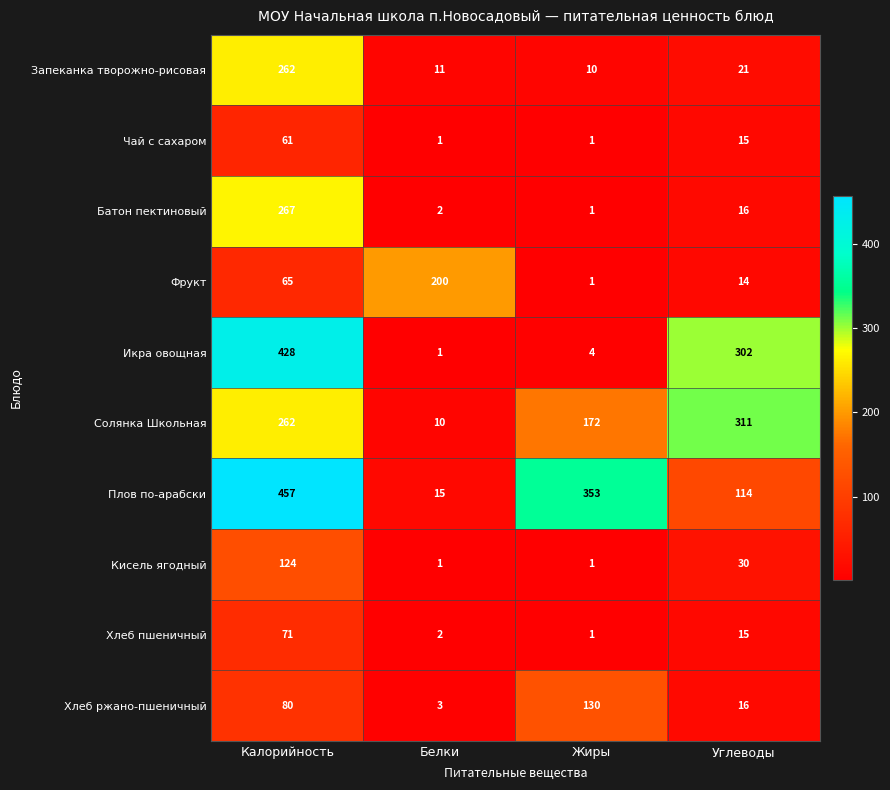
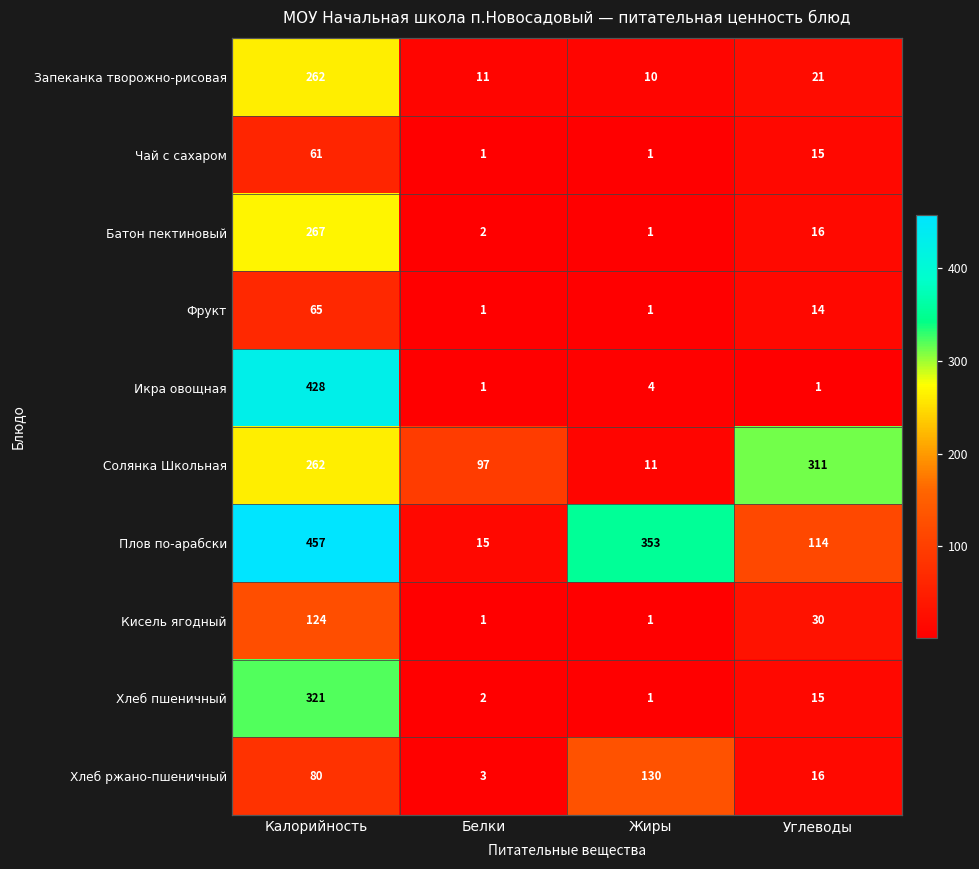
  {
    "Запеканка творожно-рисовая": {
      "Калорийность": 262,
      "Белки": 11,
      "Жиры": 10,
      "Углеводы": 21
    },
    "Чай с сахаром": {
      "Калорийность": 61,
      "Белки": 1,
      "Жиры": 1,
      "Углеводы": 15
    },
    "Батон пектиновый": {
      "Калорийность": 267,
      "Белки": 2,
      "Жиры": 1,
      "Углеводы": 16
    },
    "Фрукт": {
      "Калорийность": 65,
-     "Белки": 200,
+     "Белки": 1,
      "Жиры": 1,
      "Углеводы": 14
    },
    "Икра овощная": {
      "Калорийность": 428,
      "Белки": 1,
      "Жиры": 4,
-     "Углеводы": 302
+     "Углеводы": 1
    },
    "Солянка Школьная": {
      "Калорийность": 262,
-     "Белки": 10,
-     "Жиры": 172,
+     "Белки": 97,
+     "Жиры": 11,
      "Углеводы": 311
    },
    "Плов по-арабски": {
      "Калорийность": 457,
      "Белки": 15,
      "Жиры": 353,
      "Углеводы": 114
    },
    "Кисель ягодный": {
      "Калорийность": 124,
      "Белки": 1,
      "Жиры": 1,
      "Углеводы": 30
    },
    "Хлеб пшеничный": {
-     "Калорийность": 71,
+     "Калорийность": 321,
      "Белки": 2,
      "Жиры": 1,
      "Углеводы": 15
    },
    "Хлеб ржано-пшеничный": {
      "Калорийность": 80,
      "Белки": 3,
      "Жиры": 130,
      "Углеводы": 16
    }
  }
